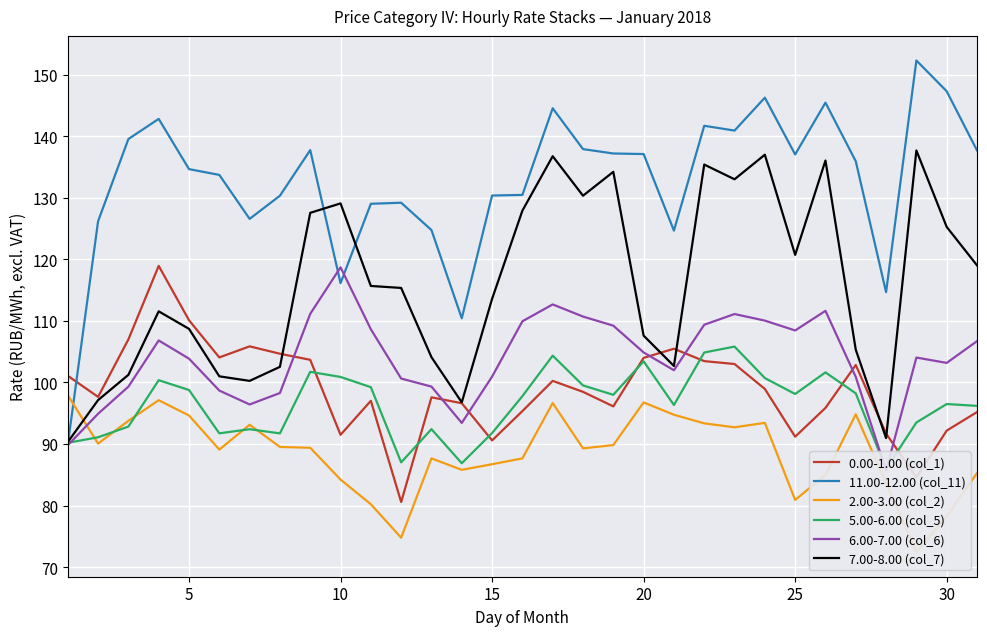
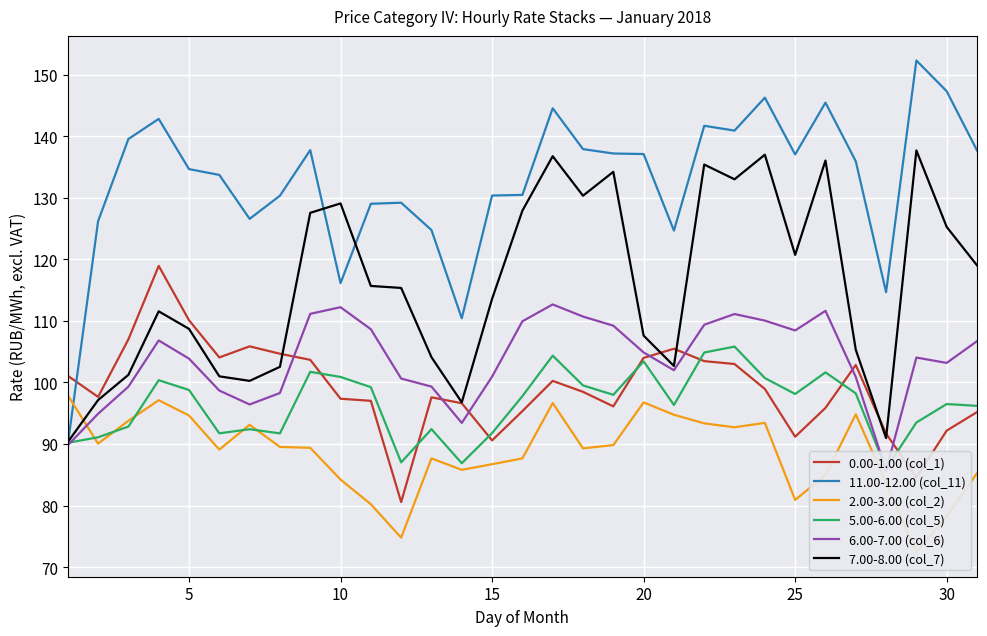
  {
    "0.00-1.00 (col_1)": {
      "5": 110,
-     "10": 91,
+     "10": 97,
      "15": 91,
      "20": 104,
      "25": 91,
      "30": 92
    },
    "11.00-12.00 (col_11)": {
      "5": 135,
      "10": 116,
      "15": 130,
      "20": 137,
      "25": 137,
      "30": 147
    },
    "2.00-3.00 (col_2)": {
      "5": 95,
      "10": 84,
      "15": 87,
      "20": 97,
      "25": 81
    },
    "5.00-6.00 (col_5)": {
      "5": 99,
      "10": 101,
      "15": 92,
      "20": 103,
      "25": 98,
      "30": 96
    },
    "6.00-7.00 (col_6)": {
      "5": 104,
-     "10": 119,
+     "10": 112,
      "15": 101,
      "20": 105,
      "25": 108,
      "30": 103
    },
    "7.00-8.00 (col_7)": {
      "5": 109,
      "10": 129,
      "15": 114,
      "20": 108,
      "25": 121,
      "30": 125
    }
  }
